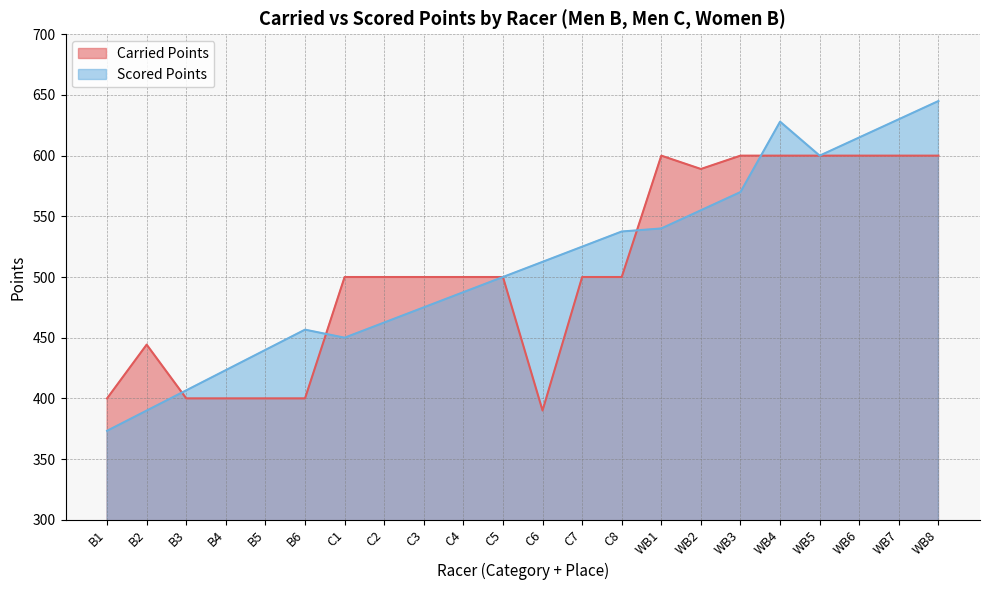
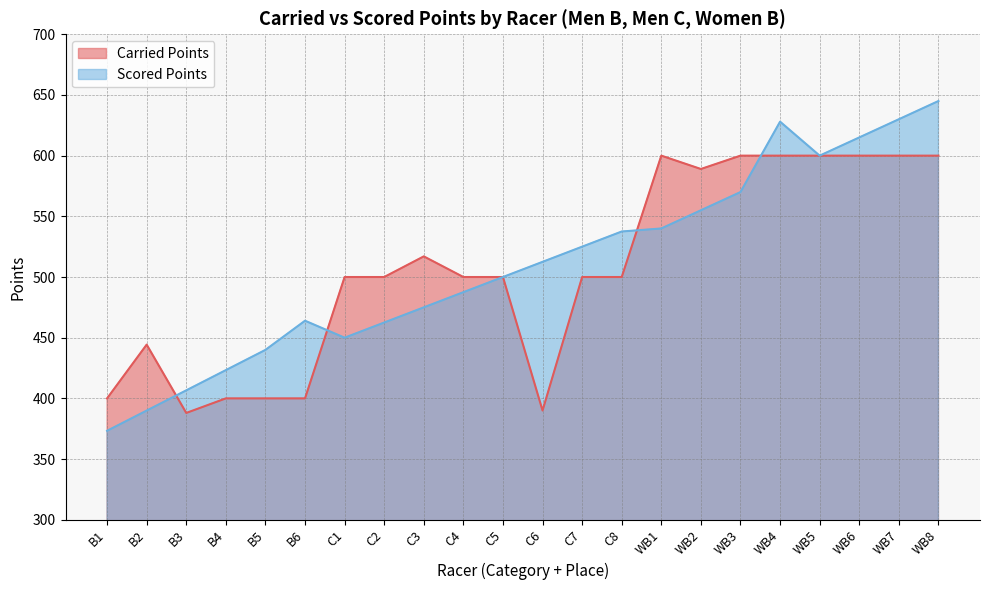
  {
    "Carried Points": {
      "B1": 400,
      "B2": 444,
-     "B3": 400,
+     "B3": 388,
      "B4": 400,
      "B5": 400,
      "B6": 400,
      "C1": 500,
      "C2": 500,
-     "C3": 500,
+     "C3": 517,
      "C4": 500,
      "C6": 390,
      "C7": 500,
      "C8": 500,
      "WB1": 600,
      "WB2": 589,
      "WB3": 600,
      "WB4": 600,
      "WB6": 600,
      "WB7": 600,
      "WB8": 600
    },
    "Scored Points": {
      "B1": 373,
      "B2": 390,
      "B3": 407,
      "B4": 423,
      "B5": 440,
-     "B6": 457,
+     "B6": 464,
      "C1": 450,
      "C2": 463,
      "C3": 475,
      "C4": 488,
      "C6": 513,
      "C7": 525,
      "C8": 538,
      "WB1": 540,
      "WB2": 555,
      "WB3": 570,
      "WB4": 628,
      "WB6": 615,
      "WB7": 630,
      "WB8": 645
    }
  }
